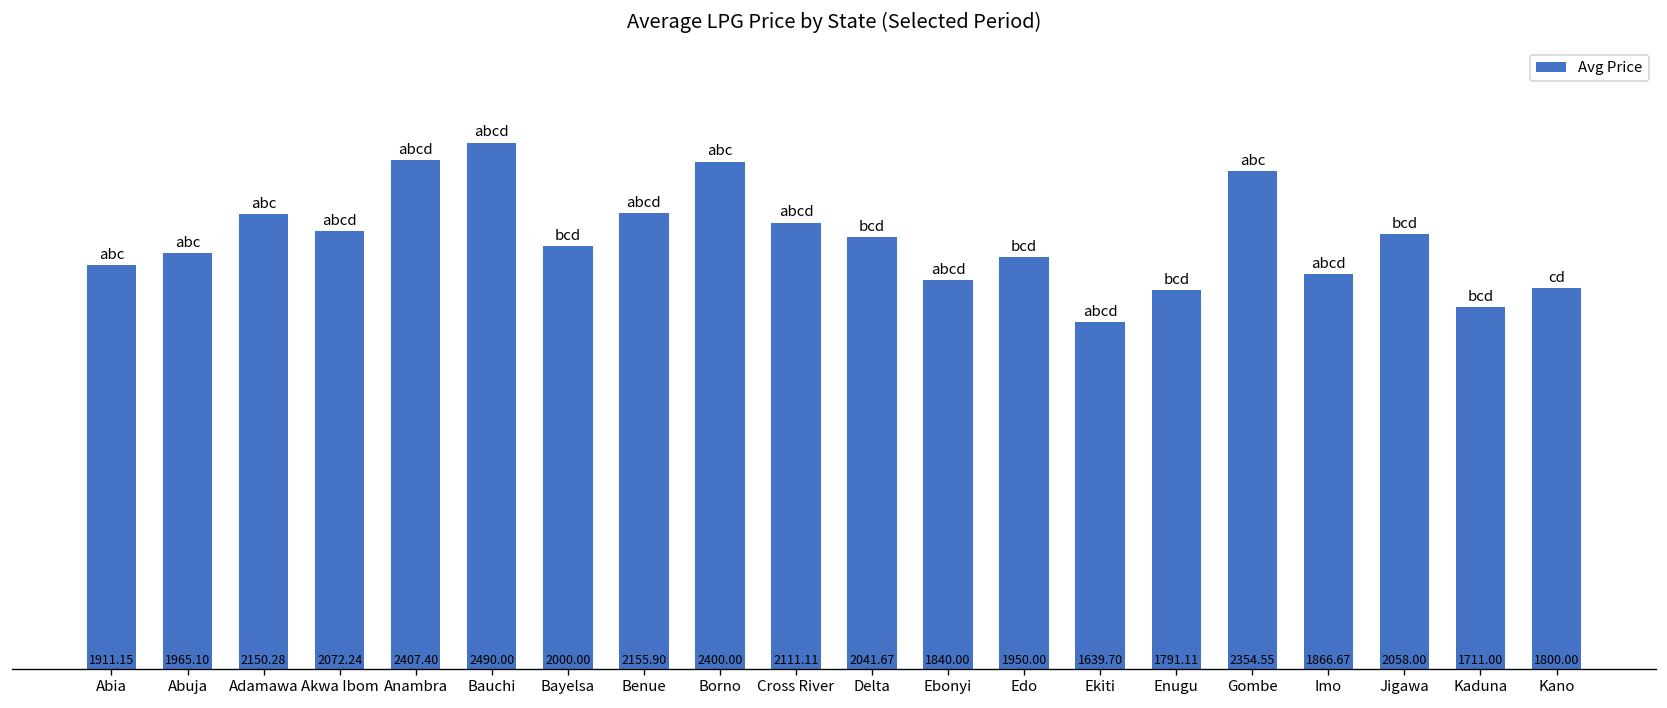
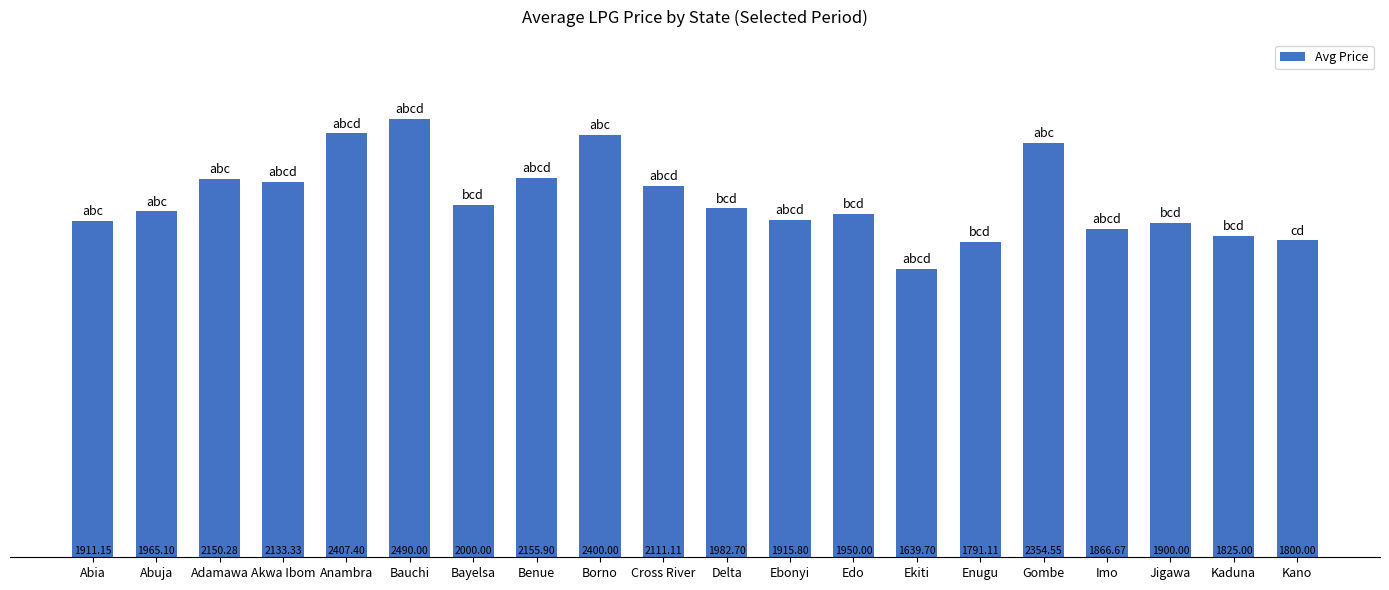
  {
    "Abia": 1911.15,
    "Abuja": 1965.10,
    "Adamawa": 2150.28,
-   "Akwa Ibom": 2072.24,
+   "Akwa Ibom": 2133.33,
    "Anambra": 2407.40,
    "Bauchi": 2490.00,
    "Bayelsa": 2000.00,
    "Benue": 2155.90,
    "Borno": 2400.00,
    "Cross River": 2111.11,
-   "Delta": 2041.67,
-   "Ebonyi": 1840.00,
+   "Delta": 1982.70,
+   "Ebonyi": 1915.80,
    "Edo": 1950.00,
    "Ekiti": 1639.70,
    "Enugu": 1791.11,
    "Gombe": 2354.55,
    "Imo": 1866.67,
-   "Jigawa": 2058.00,
-   "Kaduna": 1711.00,
+   "Jigawa": 1900.00,
+   "Kaduna": 1825.00,
    "Kano": 1800.00
  }
